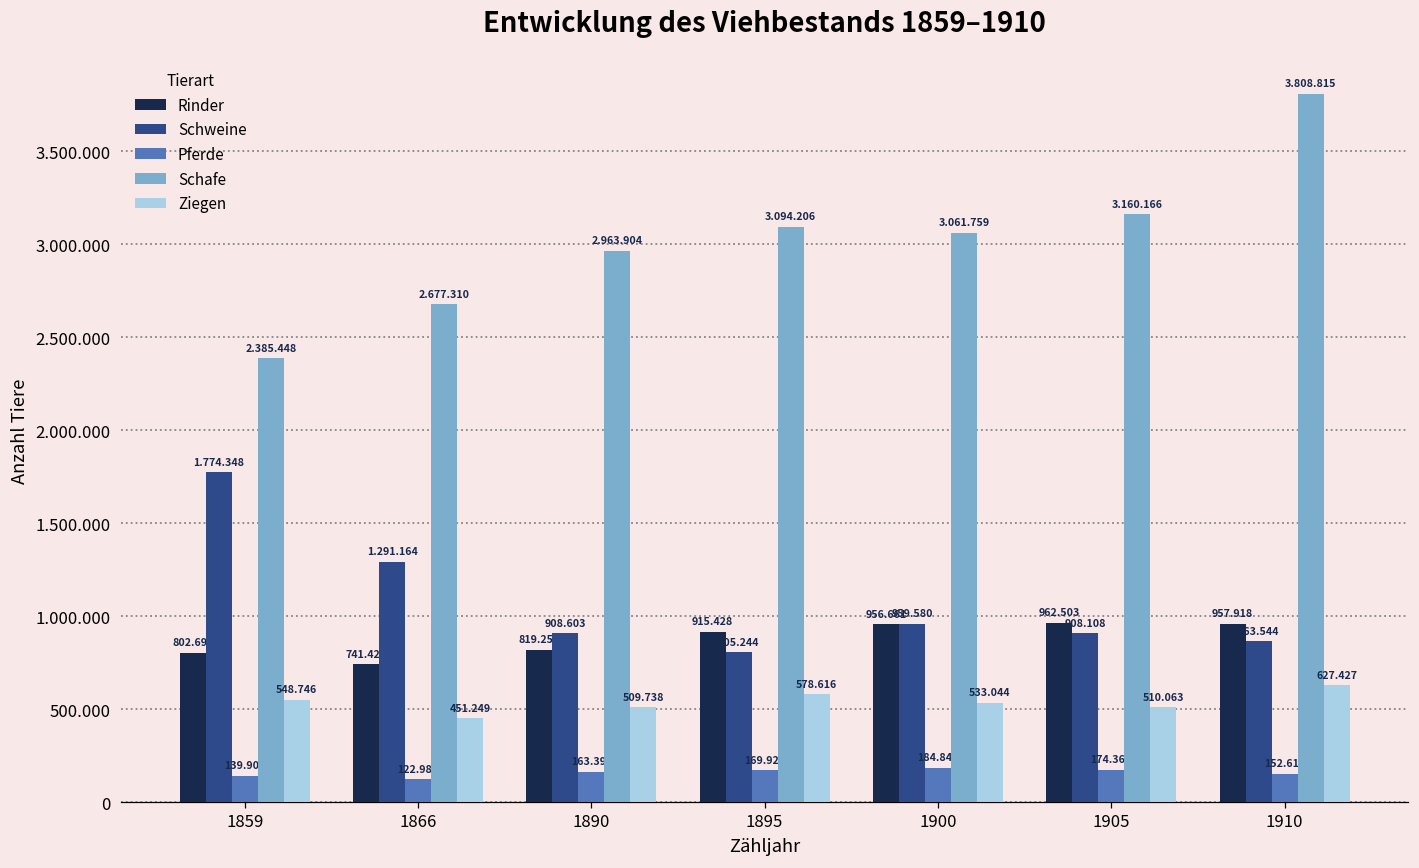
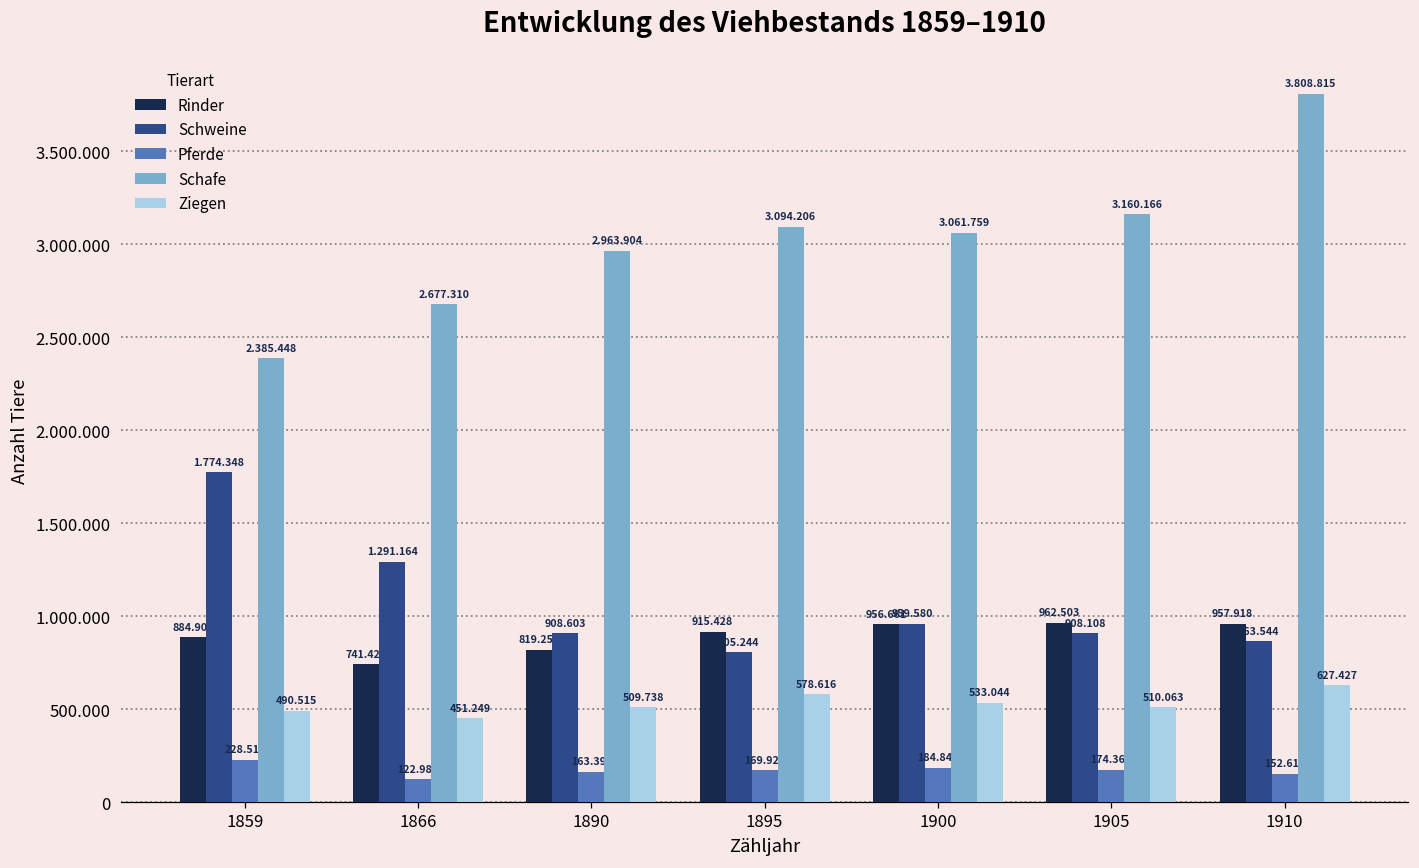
  {
    "Rinder": {
-     "1859": 802.692
+     "1859": 884.908
    },
    "Pferde": {
-     "1859": 139.900
+     "1859": 228.513
    },
    "Ziegen": {
-     "1859": 548.746
+     "1859": 490.515
    }
  }
